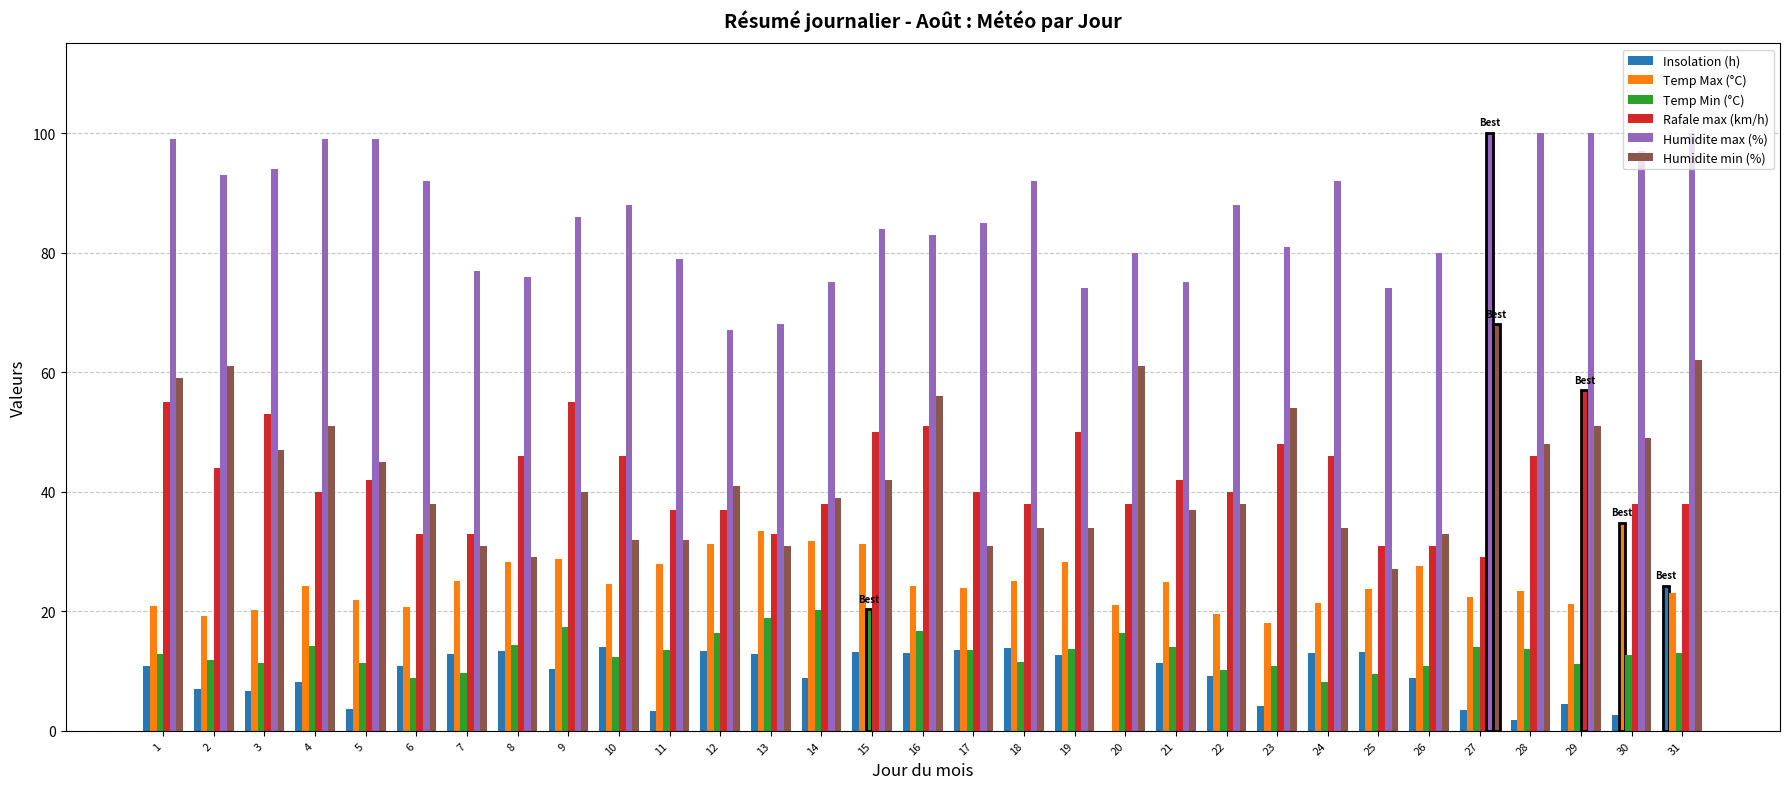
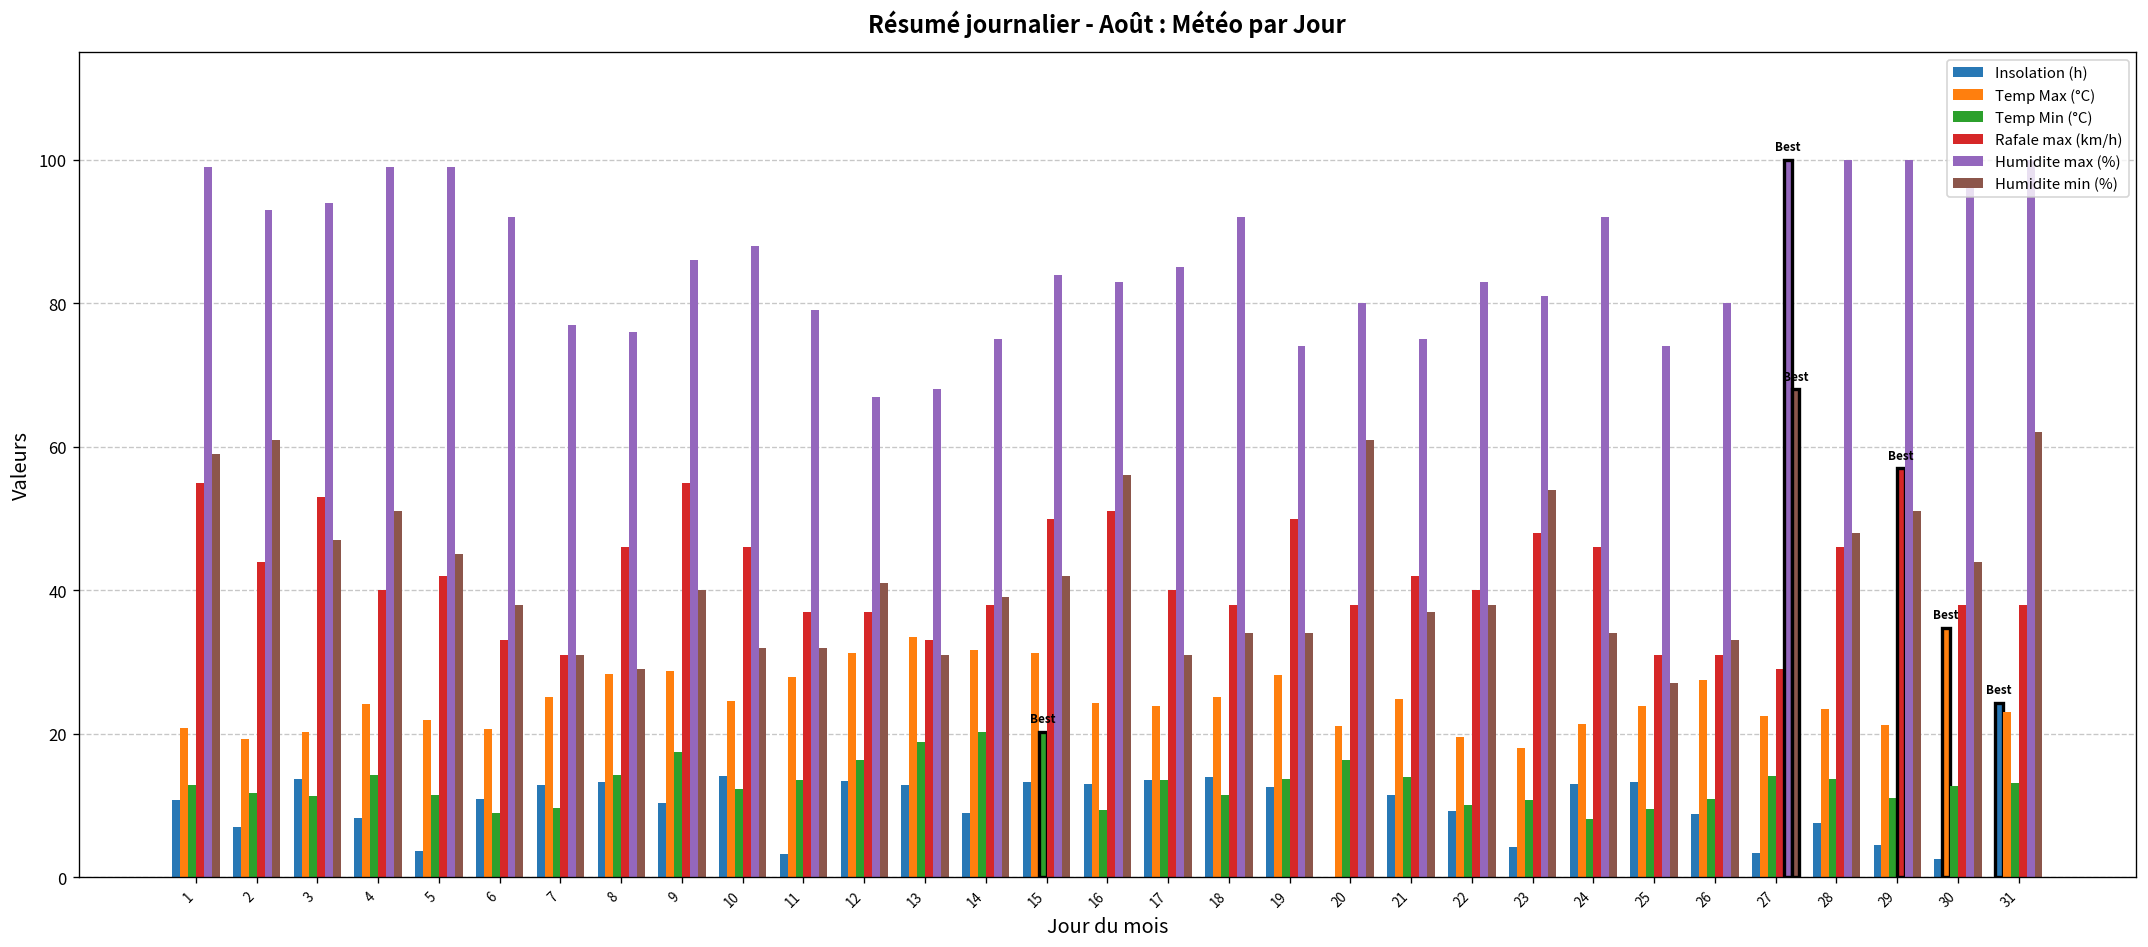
  {
    "Insolation (h)": {
      "1": 11,
      "2": 7,
-     "3": 7,
+     "3": 14,
      "4": 8,
      "5": 4,
      "6": 11,
      "7": 13,
      "8": 13,
      "9": 10,
      "10": 14,
      "11": 3,
      "12": 13,
      "13": 13,
      "14": 9,
      "15": 13,
      "16": 13,
      "17": 14,
      "18": 14,
      "19": 13,
      "20": 0,
      "21": 11,
      "22": 9,
      "23": 4,
      "24": 13,
      "25": 13,
      "26": 9,
      "27": 3,
-     "28": 2,
+     "28": 8,
      "29": 5,
      "30": 3,
      "31": 24
    },
    "Temp Max (°C)": {
      "1": 21,
      "2": 19,
      "3": 20,
      "4": 24,
      "5": 22,
      "6": 21,
      "7": 25,
      "8": 28,
      "9": 29,
      "10": 25,
      "11": 28,
      "12": 31,
      "13": 34,
      "14": 32,
      "15": 31,
      "16": 24,
      "17": 24,
      "18": 25,
      "19": 28,
      "20": 21,
      "21": 25,
      "22": 20,
      "23": 18,
      "24": 21,
      "25": 24,
      "26": 28,
      "27": 22,
      "28": 23,
      "29": 21,
      "30": 35,
      "31": 23
    },
    "Temp Min (°C)": {
      "1": 13,
      "2": 12,
      "3": 11,
      "4": 14,
      "5": 11,
      "6": 9,
      "7": 10,
      "8": 14,
      "9": 17,
      "10": 12,
      "11": 14,
      "12": 16,
      "13": 19,
      "14": 20,
      "15": 20,
-     "16": 17,
+     "16": 9,
      "17": 14,
      "18": 12,
      "19": 14,
      "20": 16,
      "21": 14,
      "22": 10,
      "23": 11,
      "24": 8,
      "25": 10,
      "26": 11,
      "27": 14,
      "28": 14,
      "29": 11,
      "30": 13,
      "31": 13
    },
    "Rafale max (km/h)": {
      "1": 55,
      "2": 44,
      "3": 53,
      "4": 40,
      "5": 42,
      "6": 33,
-     "7": 33,
+     "7": 31,
      "8": 46,
      "9": 55,
      "10": 46,
      "11": 37,
      "12": 37,
      "13": 33,
      "14": 38,
      "15": 50,
      "16": 51,
      "17": 40,
      "18": 38,
      "19": 50,
      "20": 38,
      "21": 42,
      "22": 40,
      "23": 48,
      "24": 46,
      "25": 31,
      "26": 31,
      "27": 29,
      "28": 46,
      "29": 57,
      "30": 38,
      "31": 38
    },
    "Humidite max (%)": {
      "1": 99,
      "2": 93,
      "3": 94,
      "4": 99,
      "5": 99,
      "6": 92,
      "7": 77,
      "8": 76,
      "9": 86,
      "10": 88,
      "11": 79,
      "12": 67,
      "13": 68,
      "14": 75,
      "15": 84,
      "16": 83,
      "17": 85,
      "18": 92,
      "19": 74,
      "20": 80,
      "21": 75,
-     "22": 88,
+     "22": 83,
      "23": 81,
      "24": 92,
      "25": 74,
      "26": 80,
      "27": 100,
      "28": 100,
      "29": 100
    },
    "Humidite min (%)": {
      "1": 59,
      "2": 61,
      "3": 47,
      "4": 51,
      "5": 45,
      "6": 38,
      "7": 31,
      "8": 29,
      "9": 40,
      "10": 32,
      "11": 32,
      "12": 41,
      "13": 31,
      "14": 39,
      "15": 42,
      "16": 56,
      "17": 31,
      "18": 34,
      "19": 34,
      "20": 61,
      "21": 37,
      "22": 38,
      "23": 54,
      "24": 34,
      "25": 27,
      "26": 33,
      "27": 68,
      "28": 48,
      "29": 51,
-     "30": 49,
+     "30": 44,
      "31": 62
    }
  }
